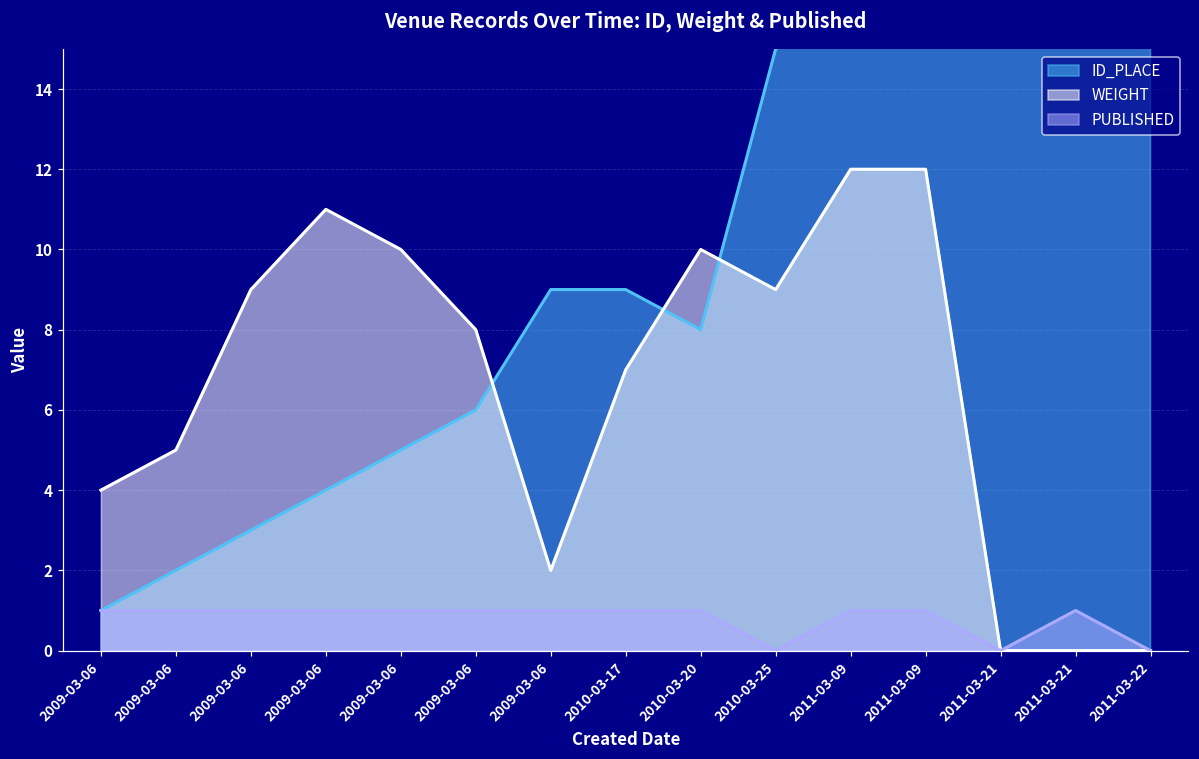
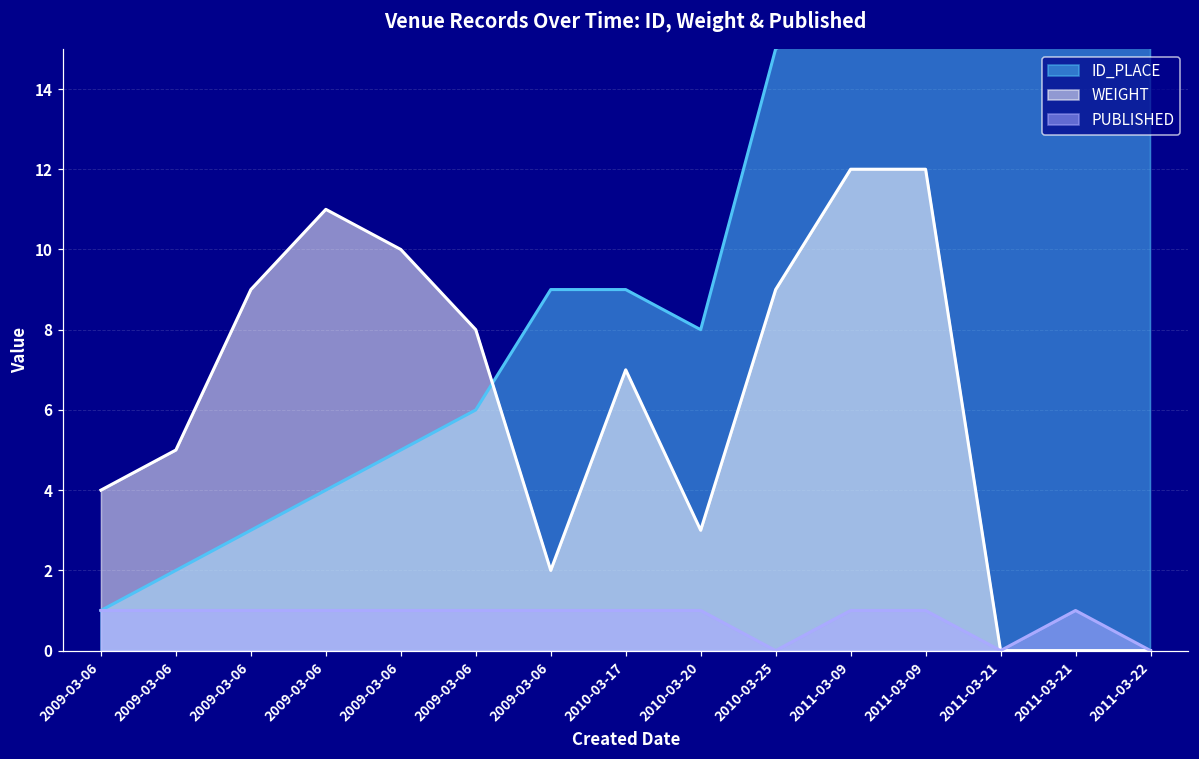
  {
    "ID_PLACE": {
      "2010-03-17": 9,
      "2010-03-20": 8,
      "2010-03-25": 15
    },
    "WEIGHT": {
      "2010-03-17": 7,
-     "2010-03-20": 10,
+     "2010-03-20": 3,
      "2010-03-25": 9
    },
    "PUBLISHED": {
      "2010-03-17": 1,
      "2010-03-20": 1,
      "2010-03-25": 0
    }
  }
